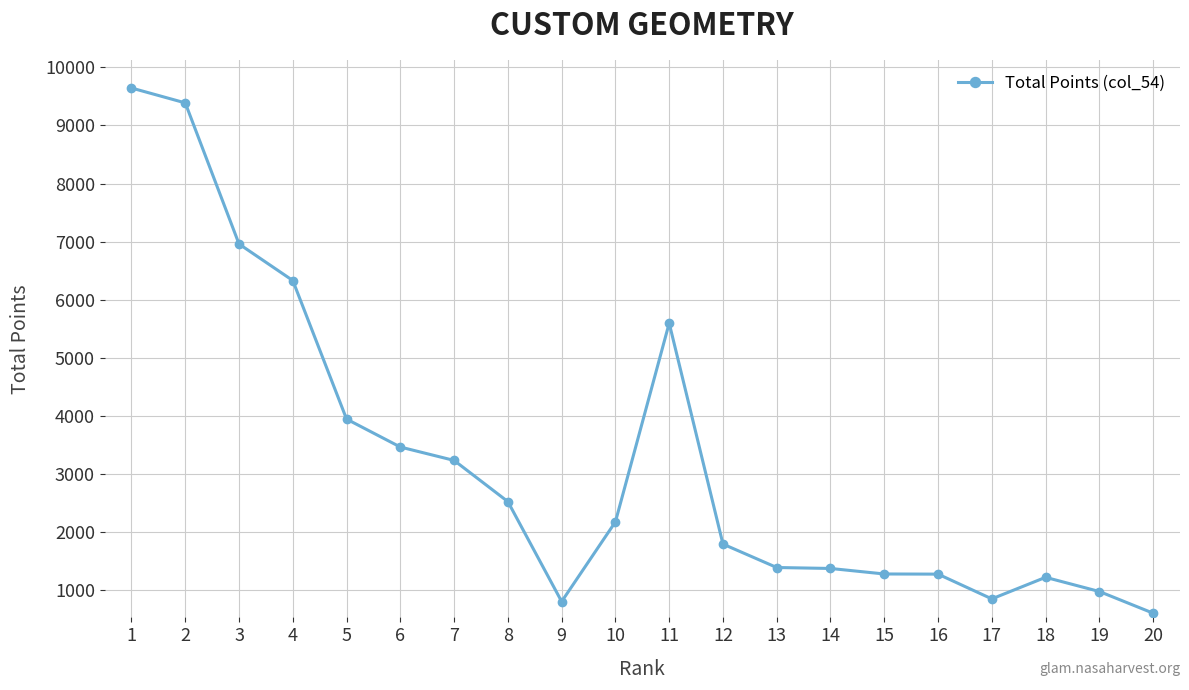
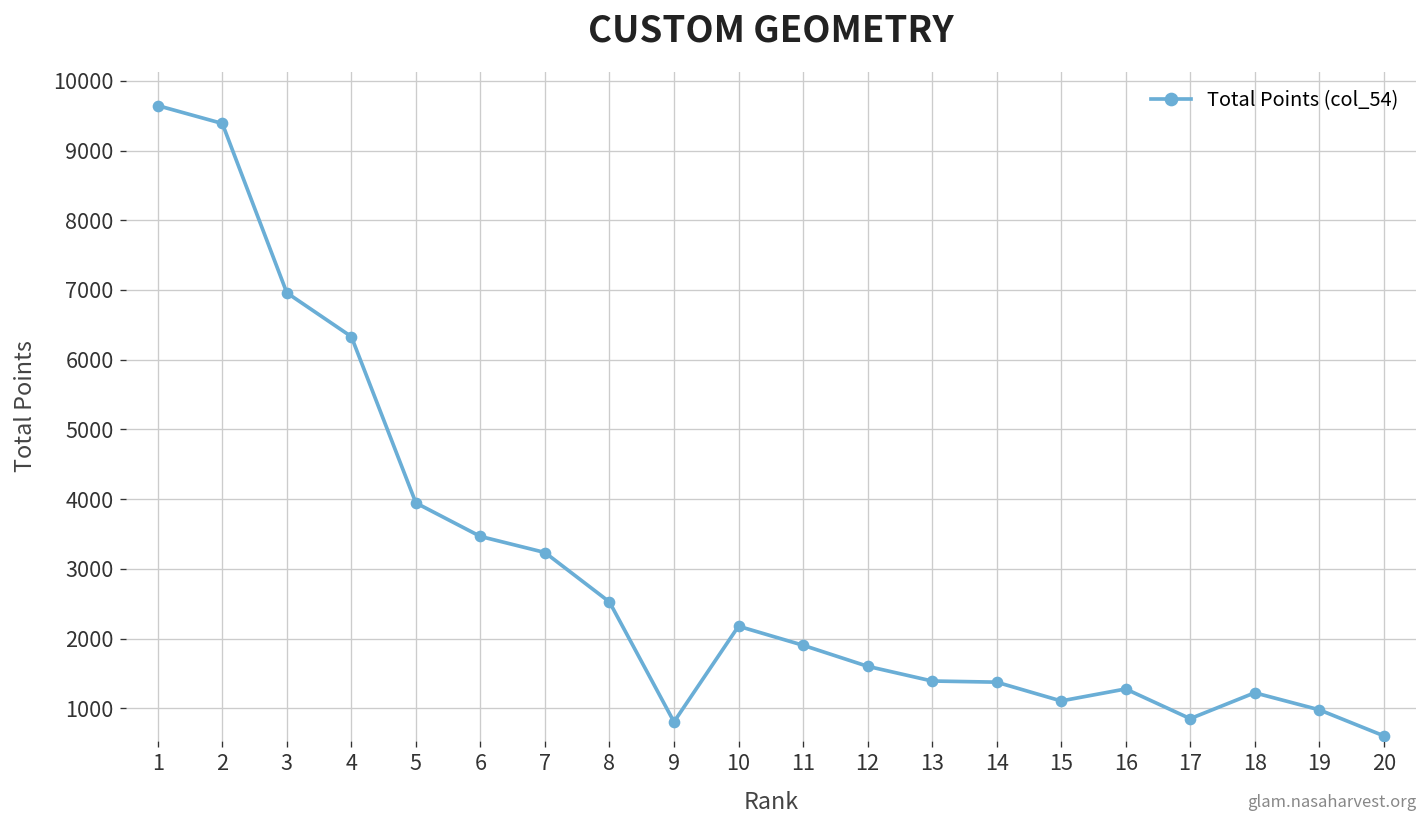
  {
    "1": 9600,
    "2": 9400,
    "3": 7000,
    "4": 6300,
    "5": 3900,
    "6": 3500,
    "7": 3200,
    "8": 2500,
    "9": 800,
    "10": 2200,
-   "11": 5600,
-   "12": 1800,
+   "11": 1900,
+   "12": 1600,
    "13": 1400,
    "14": 1400,
-   "15": 1300,
+   "15": 1100,
    "16": 1300,
    "17": 900,
    "18": 1200,
    "19": 1000,
    "20": 600
  }
